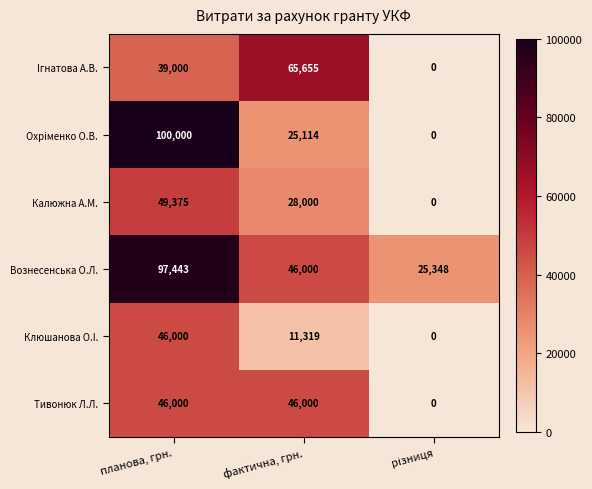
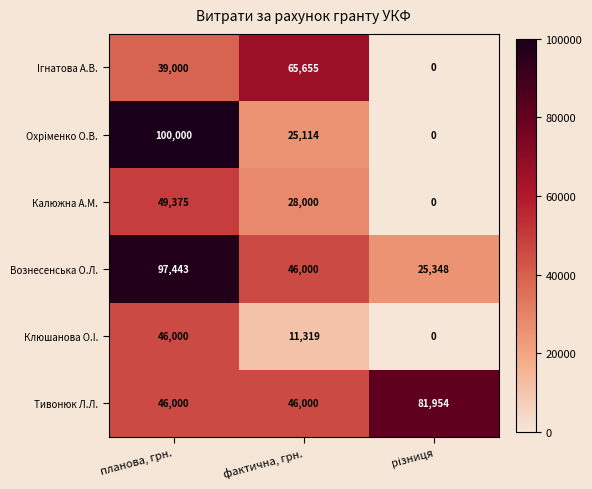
  {
    "Ігнатова А.В.": {
      "планова, грн.": "39,000",
      "фактична, грн.": "65,655",
      "різниця": "0"
    },
    "Охріменко О.В.": {
      "планова, грн.": "100,000",
      "фактична, грн.": "25,114",
      "різниця": "0"
    },
    "Калюжна А.М.": {
      "планова, грн.": "49,375",
      "фактична, грн.": "28,000",
      "різниця": "0"
    },
    "Вознесенська О.Л.": {
      "планова, грн.": "97,443",
      "фактична, грн.": "46,000",
      "різниця": "25,348"
    },
    "Клюшанова О.І.": {
      "планова, грн.": "46,000",
      "фактична, грн.": "11,319",
      "різниця": "0"
    },
    "Тивонюк Л.Л.": {
      "планова, грн.": "46,000",
      "фактична, грн.": "46,000",
-     "різниця": "0"
+     "різниця": "81,954"
    }
  }
